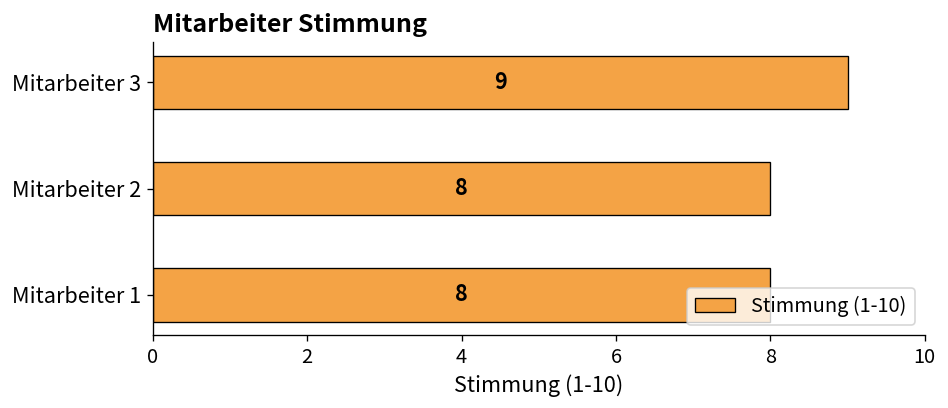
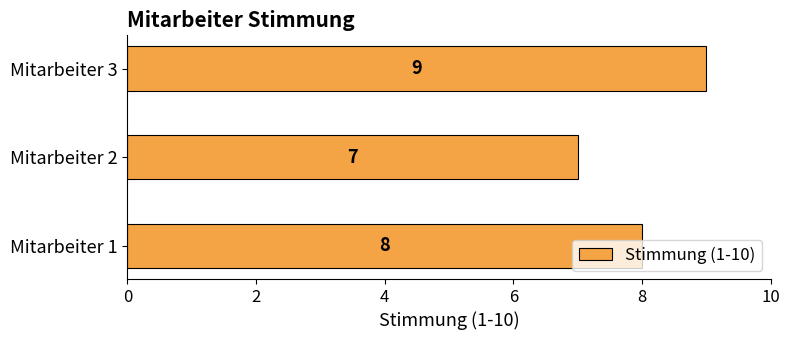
  {
    "Mitarbeiter 3": 9,
-   "Mitarbeiter 2": 8
+   "Mitarbeiter 2": 7
  }
